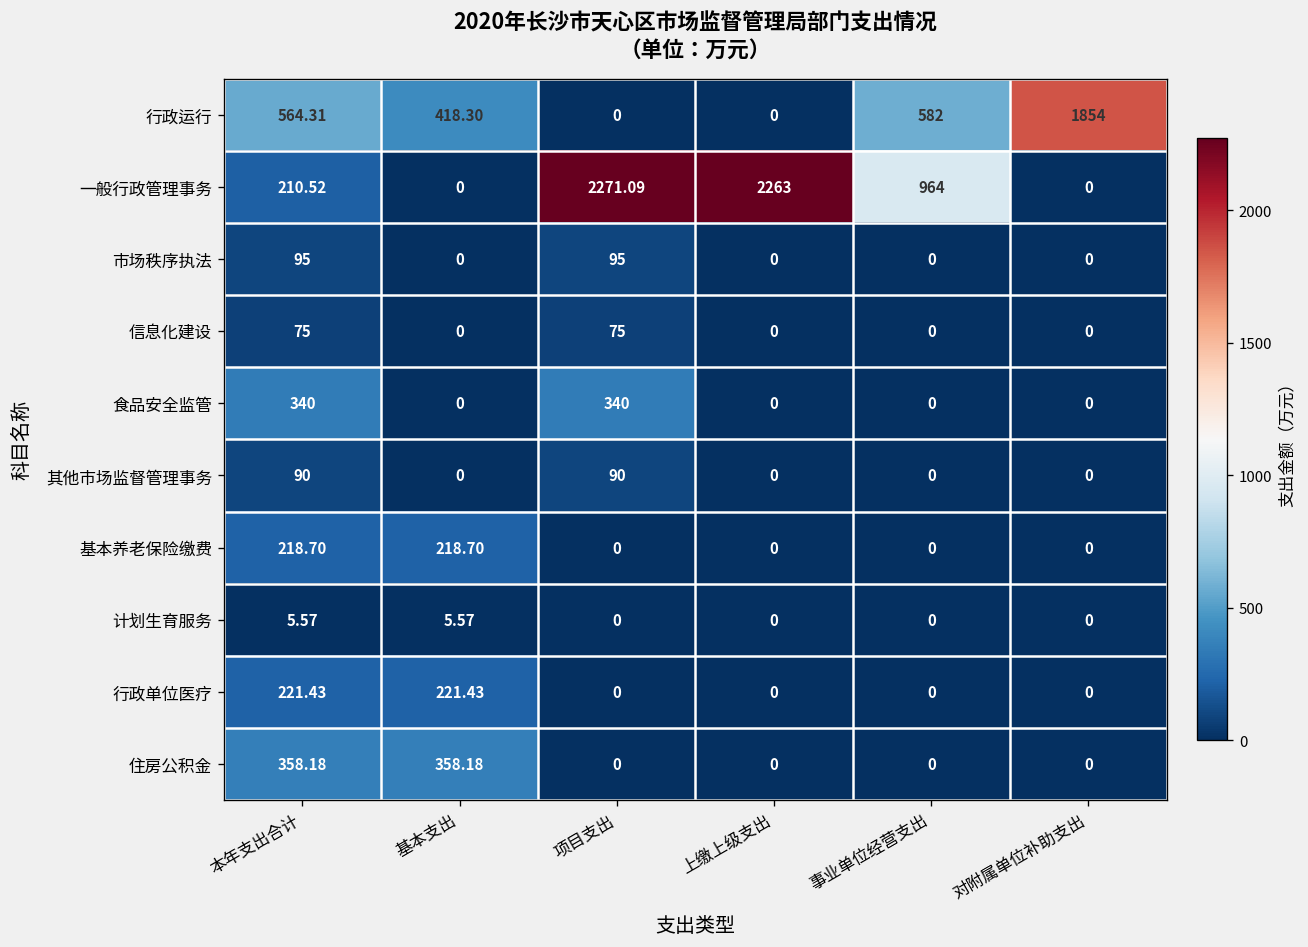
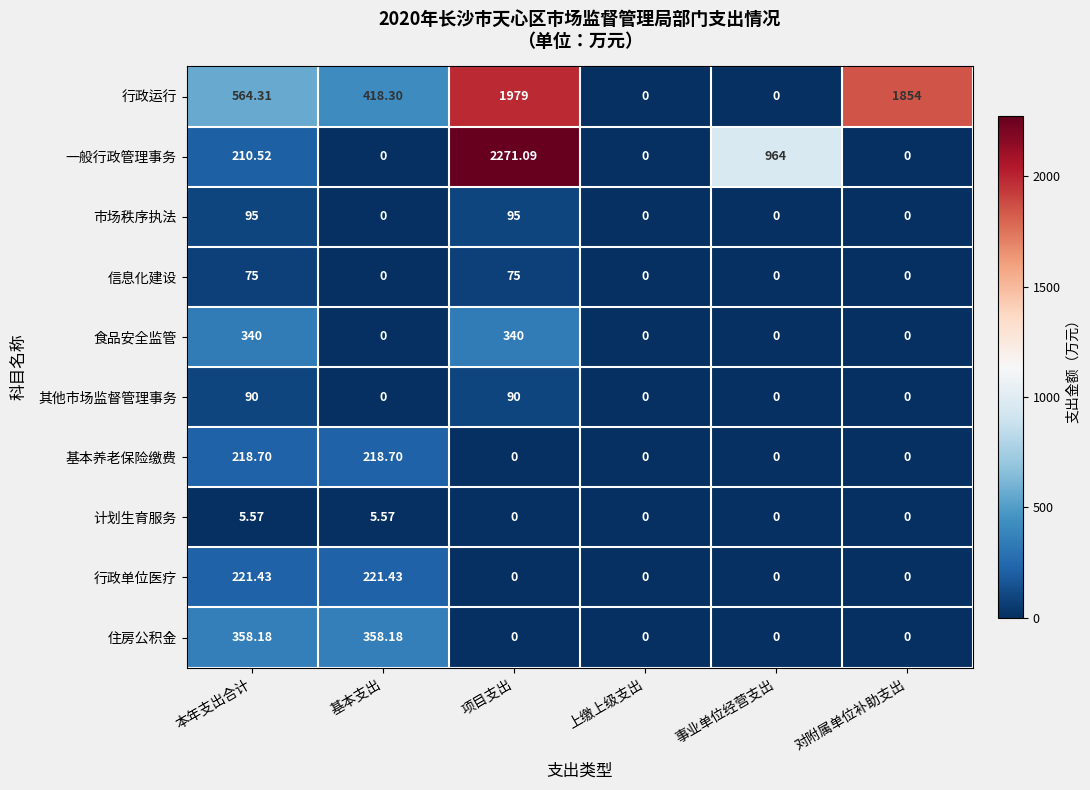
  {
    "行政运行": {
      "本年支出合计": 564.31,
      "基本支出": 418.30,
-     "项目支出": 0,
+     "项目支出": 1979,
      "上缴上级支出": 0,
-     "事业单位经营支出": 582,
+     "事业单位经营支出": 0,
      "对附属单位补助支出": 1854
    },
    "一般行政管理事务": {
      "本年支出合计": 210.52,
      "基本支出": 0,
      "项目支出": 2271.09,
-     "上缴上级支出": 2263,
+     "上缴上级支出": 0,
      "事业单位经营支出": 964,
      "对附属单位补助支出": 0
    },
    "市场秩序执法": {
      "本年支出合计": 95,
      "基本支出": 0,
      "项目支出": 95,
      "上缴上级支出": 0,
      "事业单位经营支出": 0,
      "对附属单位补助支出": 0
    },
    "信息化建设": {
      "本年支出合计": 75,
      "基本支出": 0,
      "项目支出": 75,
      "上缴上级支出": 0,
      "事业单位经营支出": 0,
      "对附属单位补助支出": 0
    },
    "食品安全监管": {
      "本年支出合计": 340,
      "基本支出": 0,
      "项目支出": 340,
      "上缴上级支出": 0,
      "事业单位经营支出": 0,
      "对附属单位补助支出": 0
    },
    "其他市场监督管理事务": {
      "本年支出合计": 90,
      "基本支出": 0,
      "项目支出": 90,
      "上缴上级支出": 0,
      "事业单位经营支出": 0,
      "对附属单位补助支出": 0
    },
    "基本养老保险缴费": {
      "本年支出合计": 218.70,
      "基本支出": 218.70,
      "项目支出": 0,
      "上缴上级支出": 0,
      "事业单位经营支出": 0,
      "对附属单位补助支出": 0
    },
    "计划生育服务": {
      "本年支出合计": 5.57,
      "基本支出": 5.57,
      "项目支出": 0,
      "上缴上级支出": 0,
      "事业单位经营支出": 0,
      "对附属单位补助支出": 0
    },
    "行政单位医疗": {
      "本年支出合计": 221.43,
      "基本支出": 221.43,
      "项目支出": 0,
      "上缴上级支出": 0,
      "事业单位经营支出": 0,
      "对附属单位补助支出": 0
    },
    "住房公积金": {
      "本年支出合计": 358.18,
      "基本支出": 358.18,
      "项目支出": 0,
      "上缴上级支出": 0,
      "事业单位经营支出": 0,
      "对附属单位补助支出": 0
    }
  }
